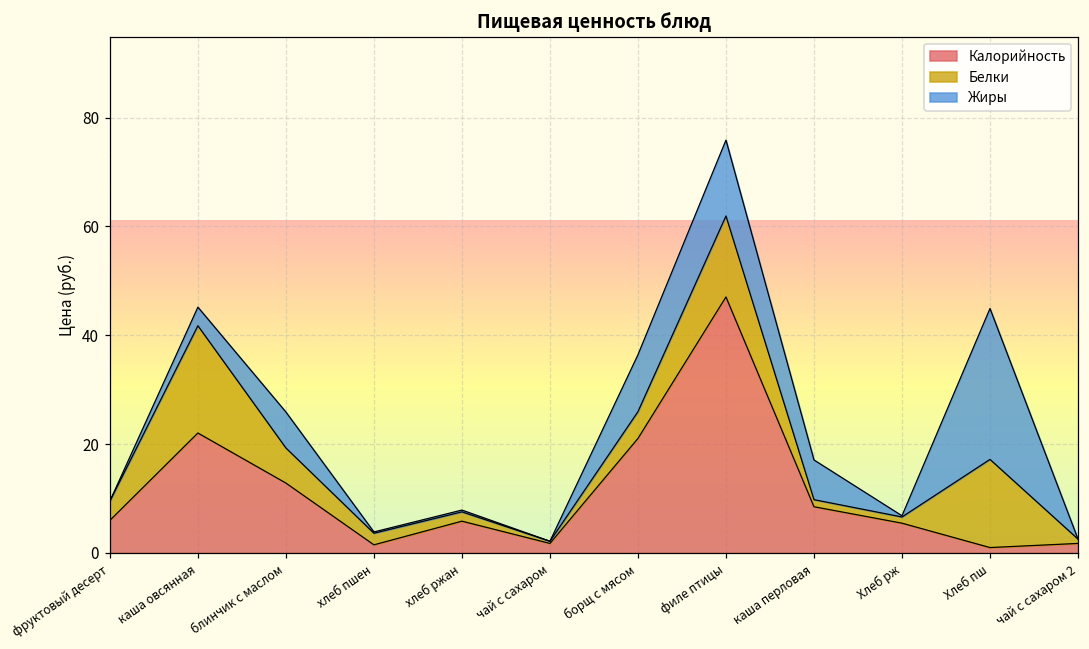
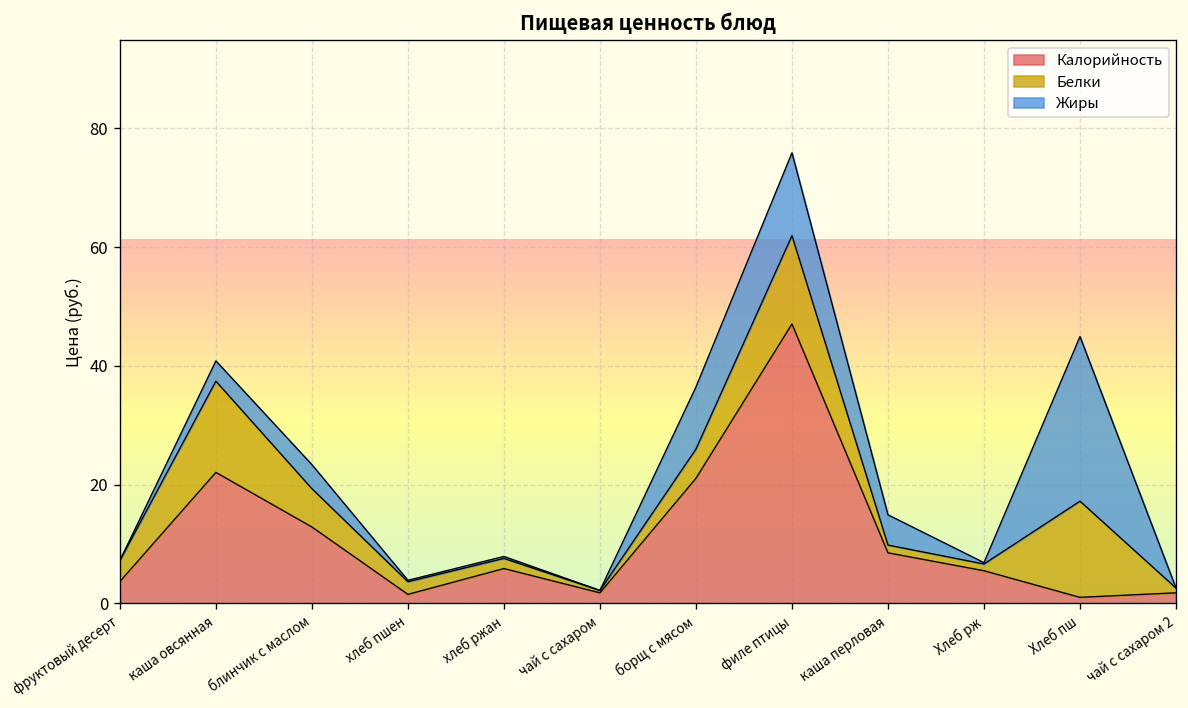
  {
    "Калорийность": {
-     "фруктовый десерт": 6,
+     "фруктовый десерт": 4,
      "каша овсянная": 22,
      "блинчик с маслом": 13,
      "хлеб пшен": 2,
      "хлеб ржан": 6,
      "борщ с мясом": 21,
      "филе птицы": 47,
      "каша перловая": 9,
      "Хлеб рж": 5,
      "Хлеб пш": 1,
      "чай с сахаром 2": 2
    },
    "Белки": {
-     "каша овсянная": 20,
+     "каша овсянная": 15,
      "блинчик с маслом": 6,
      "борщ с мясом": 5,
      "филе птицы": 15,
      "каша перловая": 1,
      "Хлеб пш": 16
    },
    "Жиры": {
      "каша овсянная": 3,
-     "блинчик с маслом": 7,
+     "блинчик с маслом": 4,
      "борщ с мясом": 10,
      "филе птицы": 14,
-     "каша перловая": 7,
+     "каша перловая": 5,
      "Хлеб пш": 28
    }
  }
